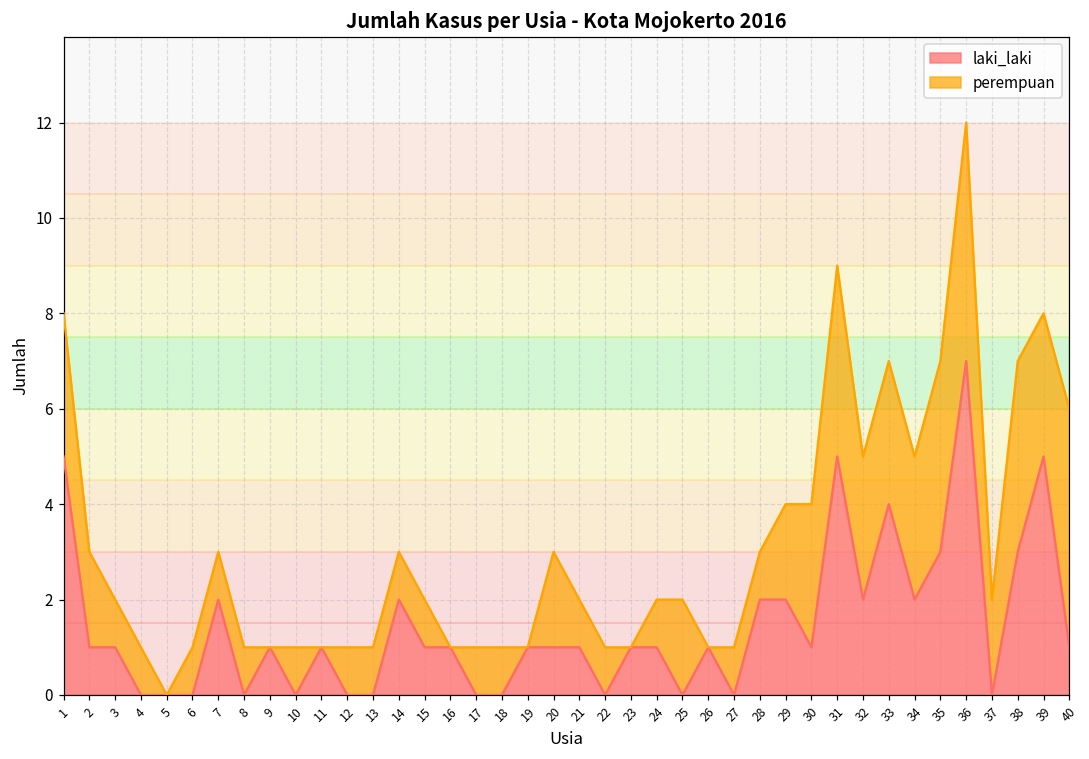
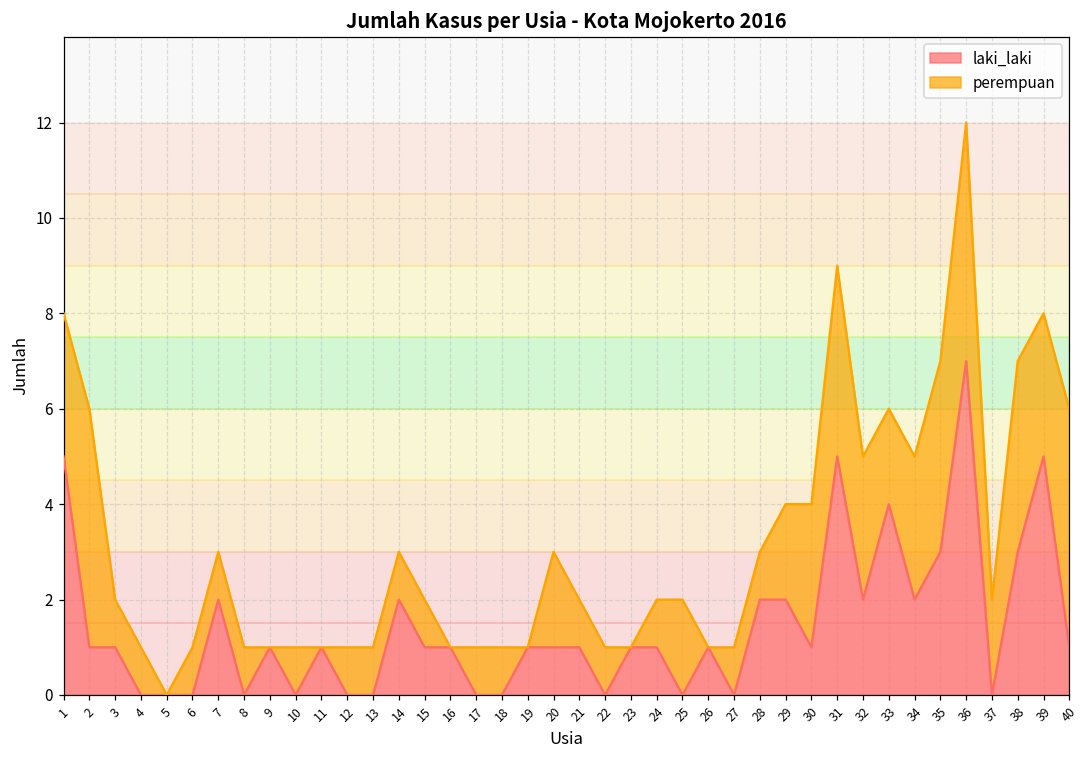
  {
    "laki_laki": {
      "1": 5,
      "2": 1,
      "3": 1,
      "4": 0,
      "6": 0,
      "7": 2,
      "8": 0,
      "10": 0,
      "12": 0,
      "13": 0,
      "14": 2,
      "15": 1,
      "17": 0,
      "18": 0,
      "20": 1,
      "21": 1,
      "22": 0,
      "24": 1,
      "25": 0,
      "27": 0,
      "28": 2,
      "29": 2,
      "30": 1,
      "31": 5,
      "32": 2,
      "33": 4,
      "34": 2,
      "35": 3,
      "36": 7,
      "37": 0,
      "38": 3,
      "39": 5,
      "40": 1
    },
    "perempuan": {
      "1": 3,
-     "2": 2,
+     "2": 5,
      "3": 1,
      "4": 1,
      "6": 1,
      "7": 1,
      "8": 1,
      "10": 1,
      "12": 1,
      "13": 1,
      "14": 1,
      "15": 1,
      "17": 1,
      "18": 1,
      "20": 2,
      "21": 1,
      "22": 1,
      "24": 1,
      "25": 2,
      "27": 1,
      "28": 1,
      "29": 2,
      "30": 3,
      "31": 4,
      "32": 3,
-     "33": 3,
+     "33": 2,
      "34": 3,
      "35": 4,
      "36": 5,
      "37": 2,
      "38": 4,
      "39": 3,
      "40": 5
    }
  }
